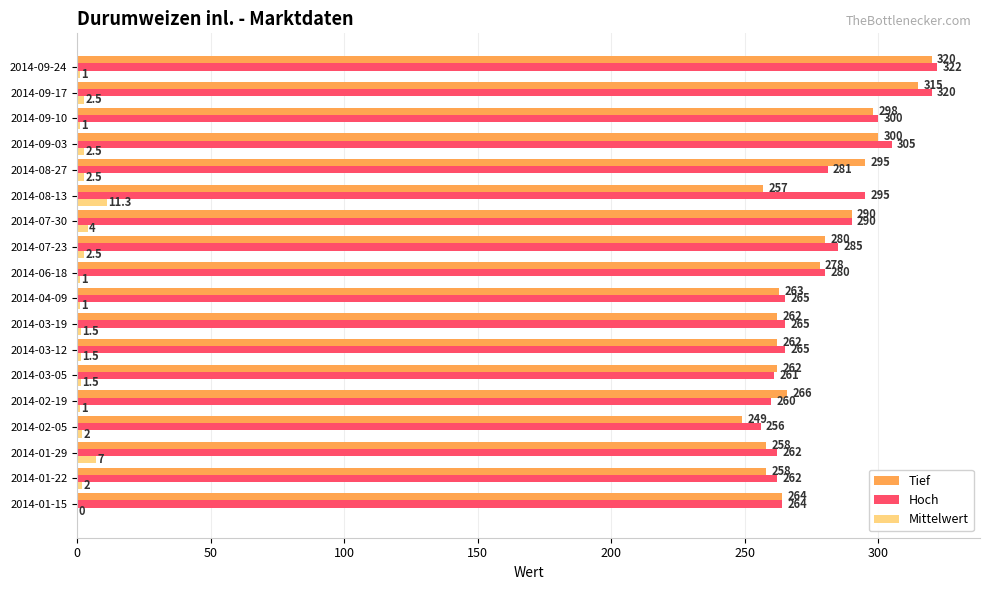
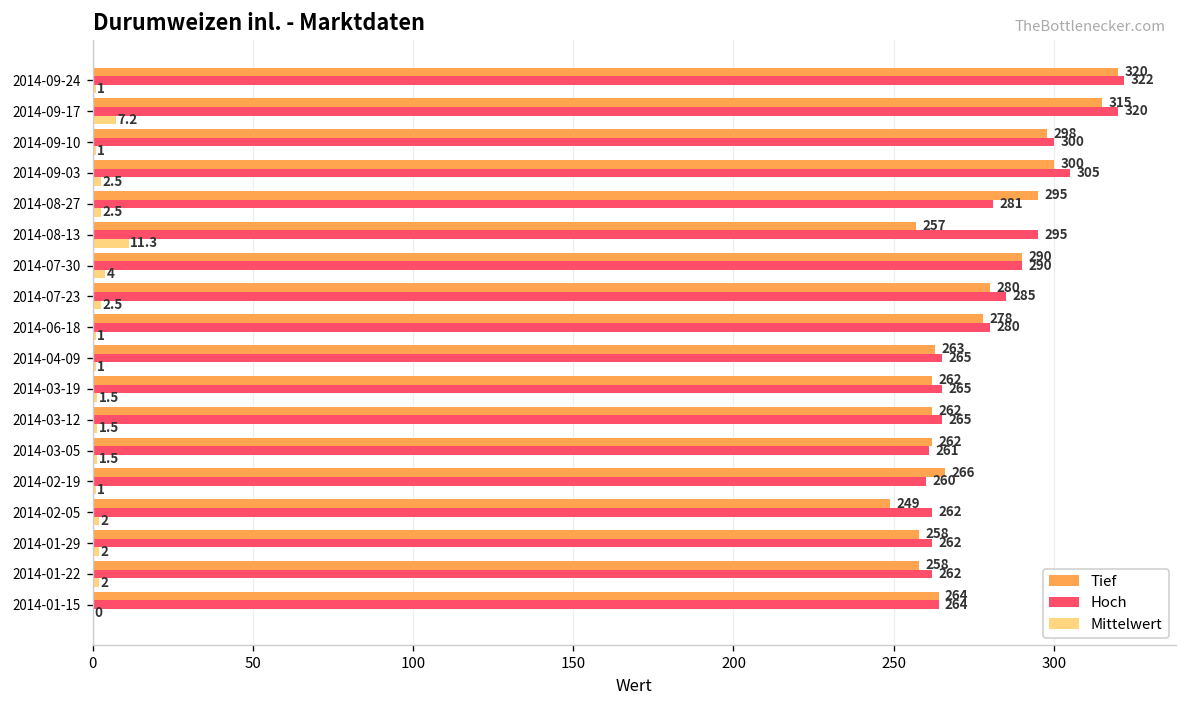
  {
    "Tief": {
      "2014-09-17": 315,
      "2014-09-03": 300,
      "2014-08-27": 295,
      "2014-08-13": 257,
      "2014-07-23": 280,
      "2014-02-19": 266,
      "2014-02-05": 249
    },
    "Hoch": {
      "2014-09-17": 320,
      "2014-09-03": 305,
      "2014-08-27": 281,
      "2014-08-13": 295,
      "2014-07-23": 285,
      "2014-02-19": 260,
-     "2014-02-05": 256
+     "2014-02-05": 262
    },
    "Mittelwert": {
      "2014-09-24": 1,
-     "2014-09-17": 2.5,
+     "2014-09-17": 7.2,
      "2014-09-10": 1,
      "2014-09-03": 2.5,
      "2014-08-27": 2.5,
      "2014-08-13": 11.3,
      "2014-07-30": 4,
      "2014-07-23": 2.5,
      "2014-06-18": 1,
      "2014-04-09": 1,
      "2014-03-19": 1.5,
      "2014-03-12": 1.5,
      "2014-03-05": 1.5,
      "2014-02-19": 1,
      "2014-02-05": 2,
-     "2014-01-29": 7,
+     "2014-01-29": 2,
      "2014-01-22": 2,
      "2014-01-15": 0
    }
  }
